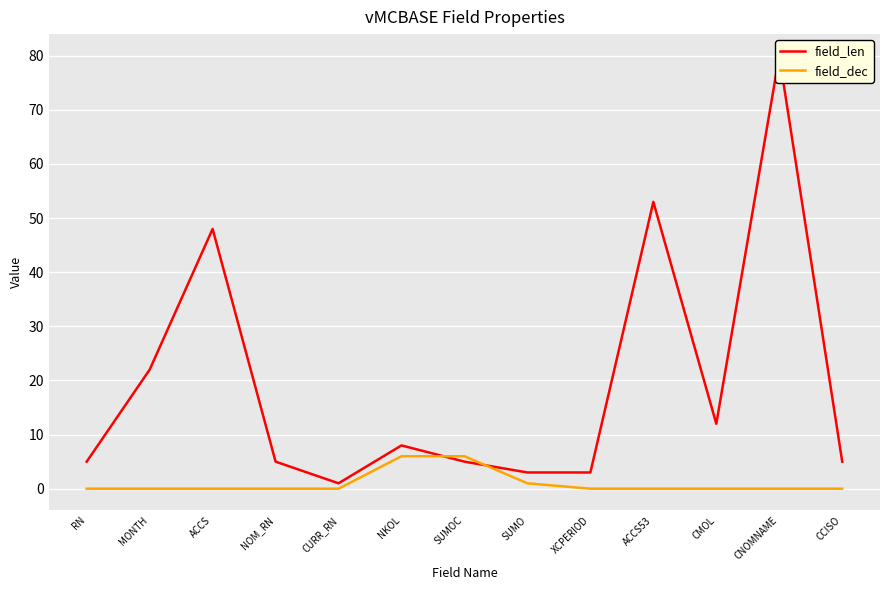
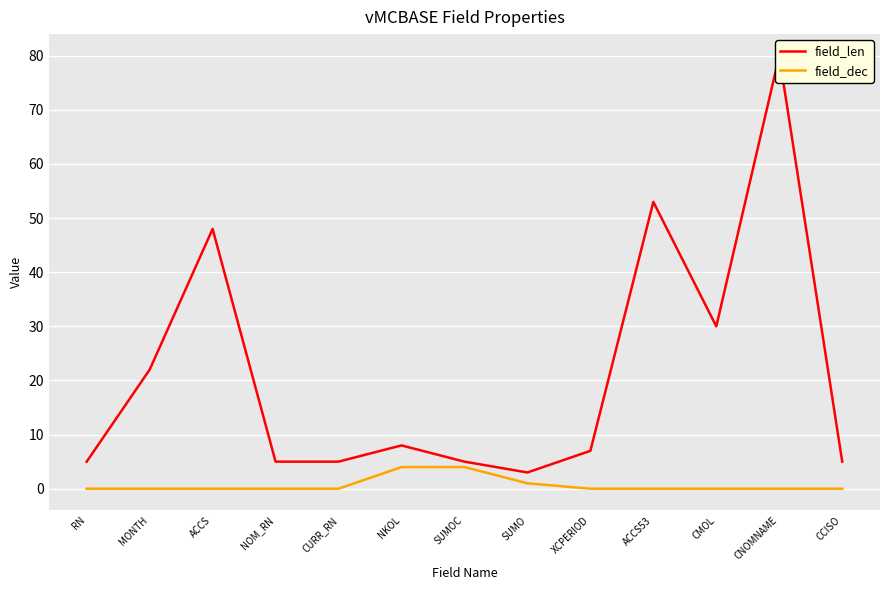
  {
    "field_len": {
      "RN": 5,
      "MONTH": 22,
      "ACCS": 48,
      "NOM_RN": 5,
-     "CURR_RN": 1,
+     "CURR_RN": 5,
      "NKOL": 8,
      "SUMOC": 5,
      "SUMO": 3,
-     "XCPERIOD": 3,
+     "XCPERIOD": 7,
      "ACCS53": 53,
-     "CMOL": 12,
+     "CMOL": 30,
      "CCISO": 5
    },
    "field_dec": {
      "RN": 0,
      "MONTH": 0,
      "ACCS": 0,
      "NOM_RN": 0,
      "CURR_RN": 0,
-     "NKOL": 6,
-     "SUMOC": 6,
+     "NKOL": 4,
+     "SUMOC": 4,
      "SUMO": 1,
      "XCPERIOD": 0,
      "ACCS53": 0,
      "CMOL": 0,
      "CNOMNAME": 0,
      "CCISO": 0
    }
  }
